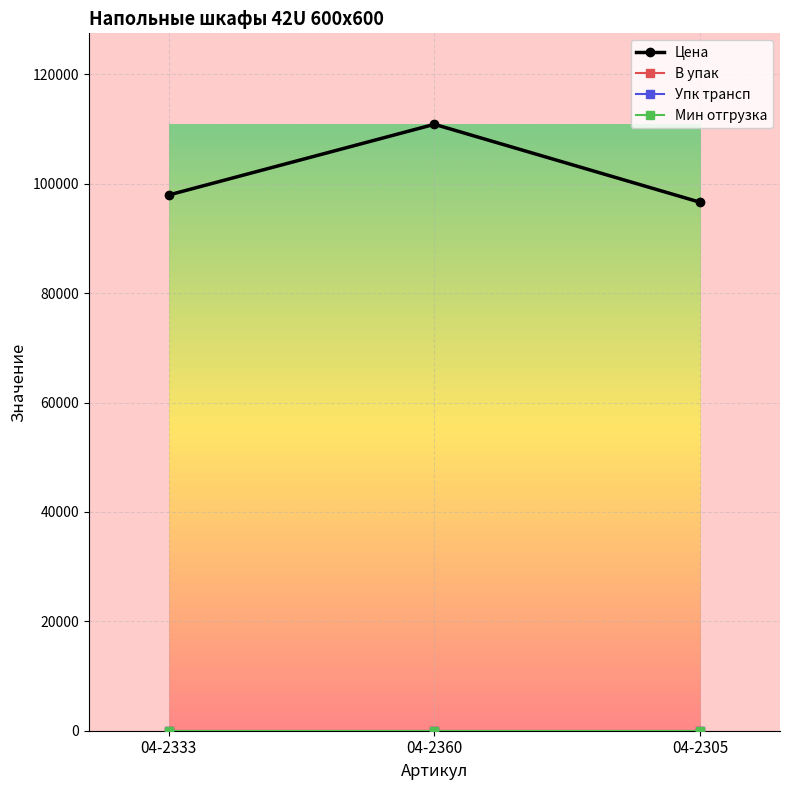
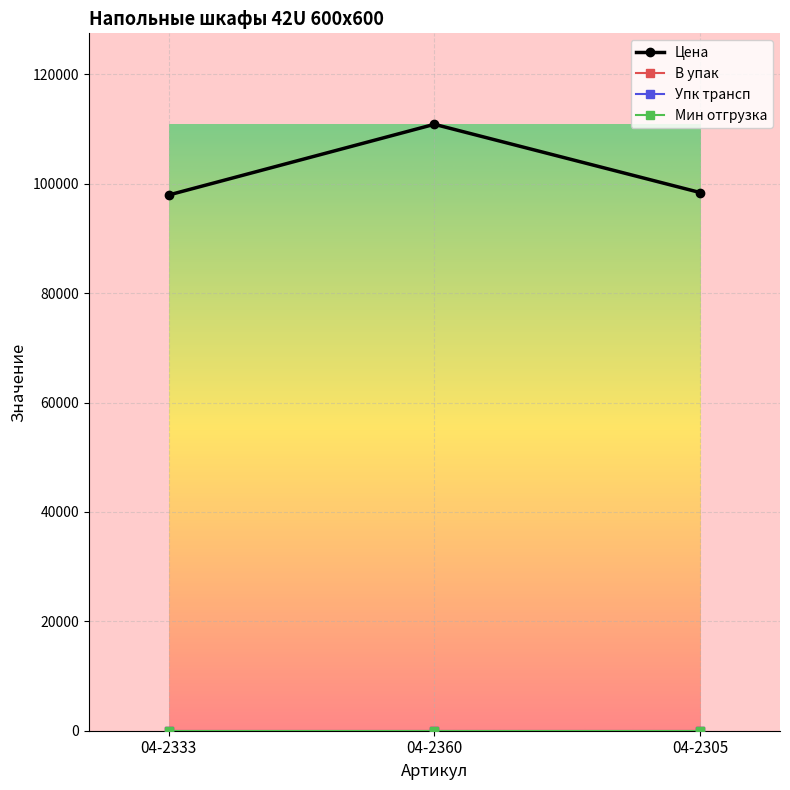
  {
    "Цена": {
      "04-2333": 98000,
      "04-2360": 111000,
-     "04-2305": 97000
+     "04-2305": 98000
    },
    "Мин отгрузка": {
      "04-2333": 0,
      "04-2360": 0,
      "04-2305": 0
    }
  }
